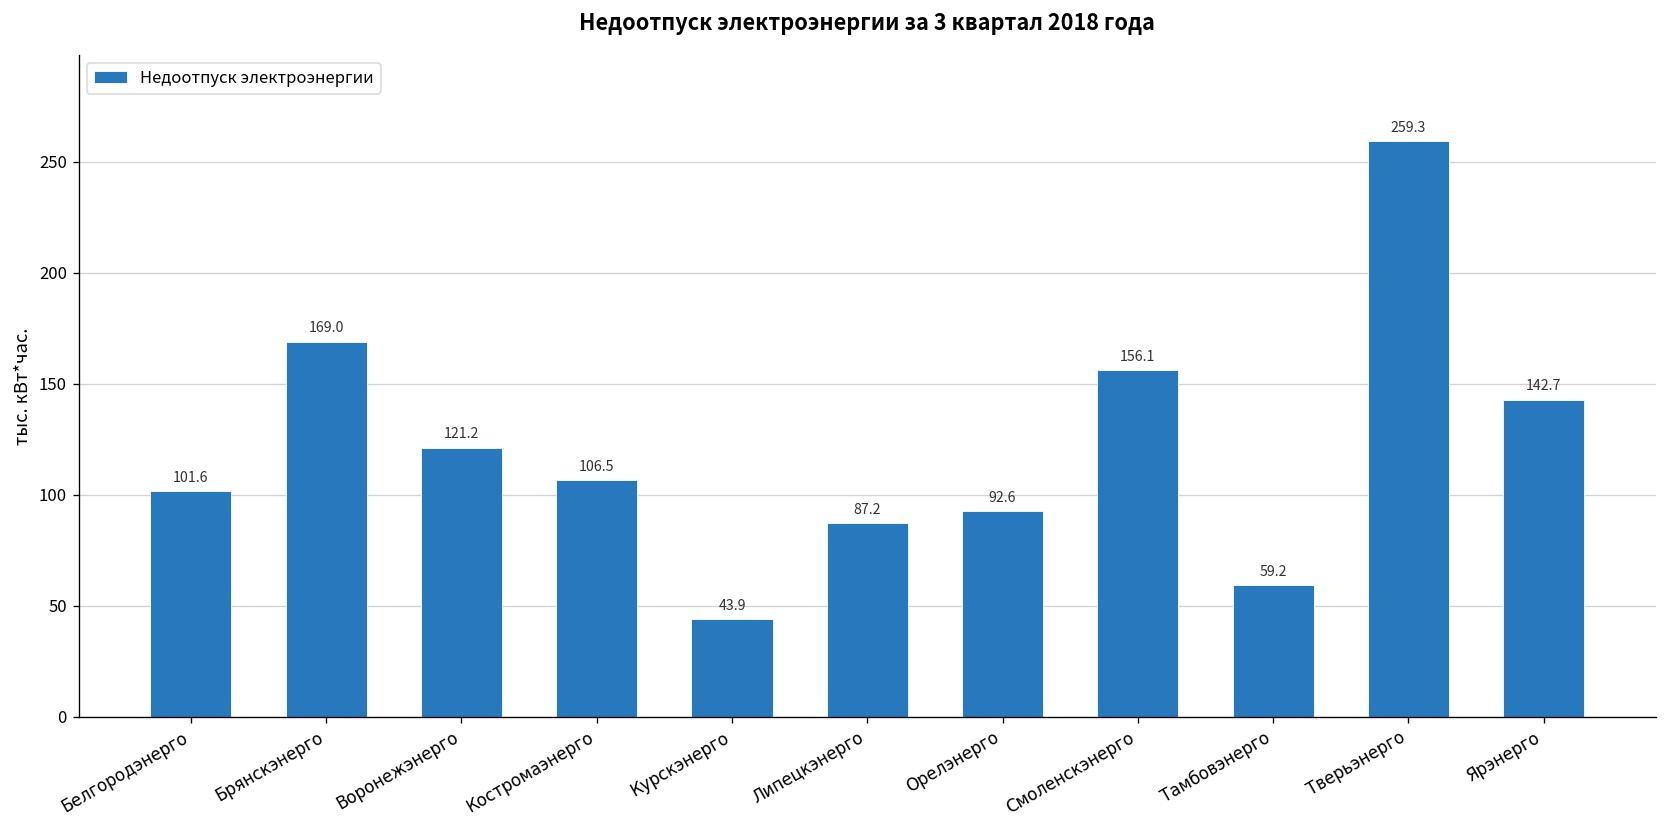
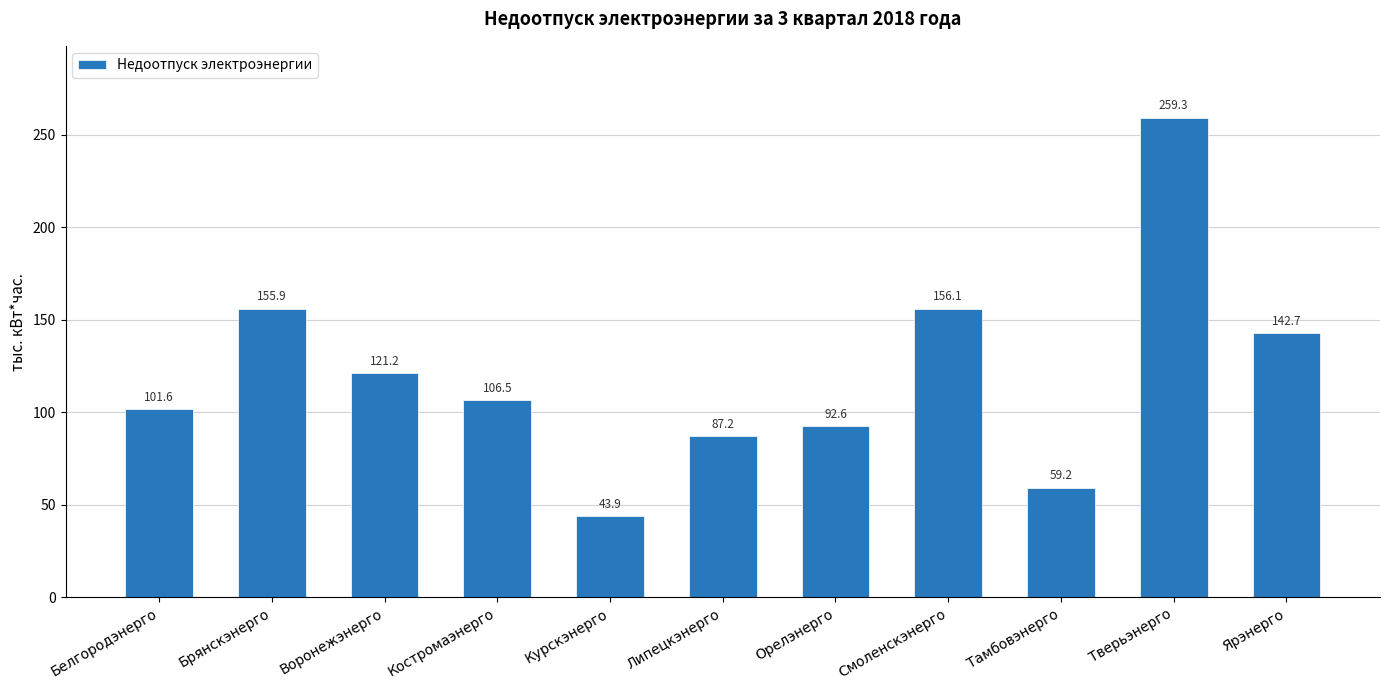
  {
    "Белгородэнерго": 101.6,
-   "Брянскэнерго": 169.0,
+   "Брянскэнерго": 155.9,
    "Воронежэнерго": 121.2,
    "Костромаэнерго": 106.5,
    "Курскэнерго": 43.9,
    "Липецкэнерго": 87.2,
    "Орелэнерго": 92.6,
    "Смоленскэнерго": 156.1,
    "Тамбовэнерго": 59.2,
    "Тверьэнерго": 259.3,
    "Ярэнерго": 142.7
  }
